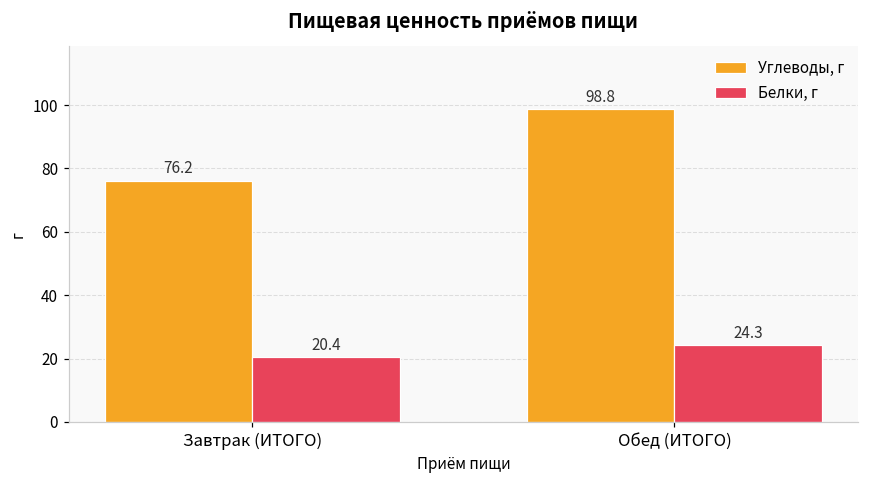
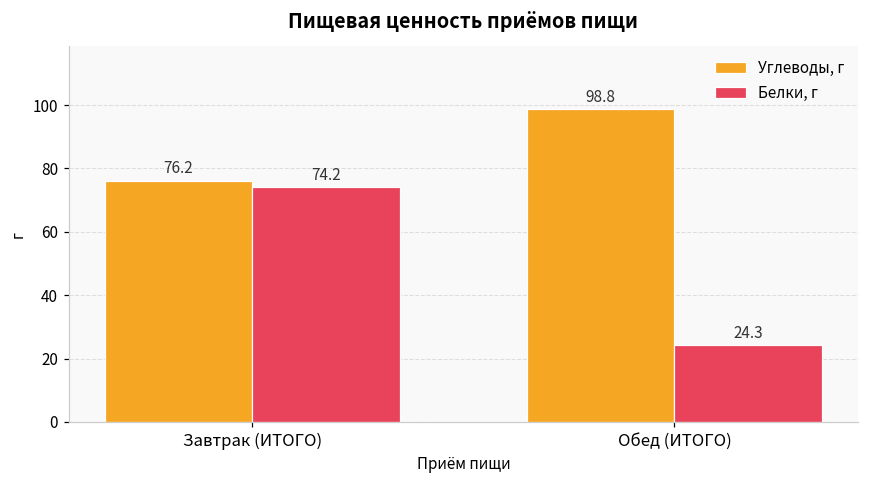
  {
    "Углеводы, г": {
      "Завтрак (ИТОГО)": 76.2,
      "Обед (ИТОГО)": 98.8
    },
    "Белки, г": {
-     "Завтрак (ИТОГО)": 20.4,
+     "Завтрак (ИТОГО)": 74.2,
      "Обед (ИТОГО)": 24.3
    }
  }
